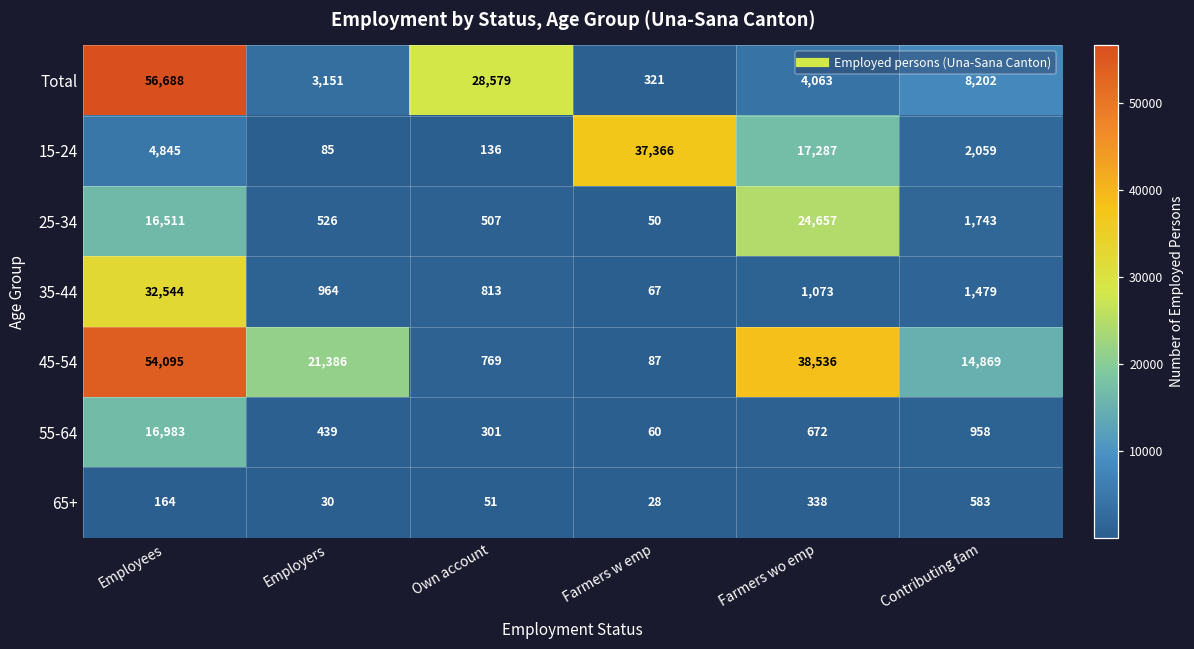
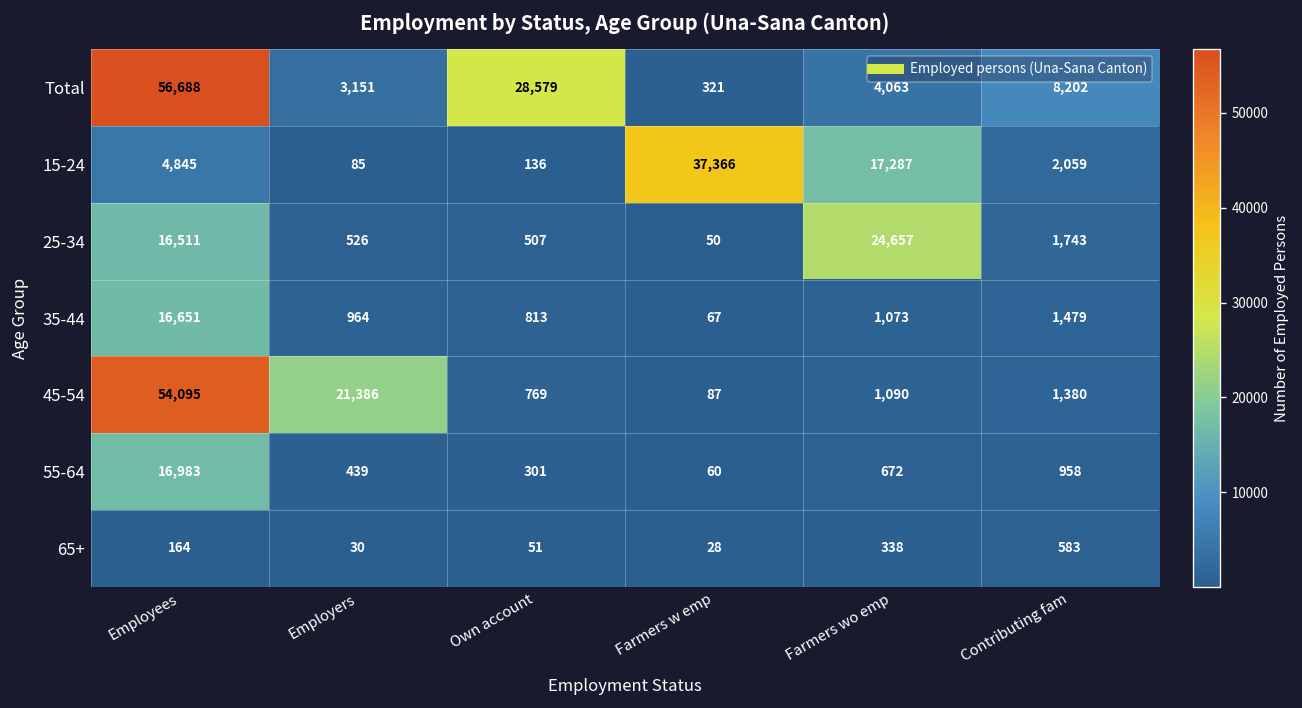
  {
    "Total": {
      "Employees": "56,688",
      "Employers": "3,151",
      "Own account": "28,579",
      "Farmers w emp": "321",
      "Farmers wo emp": "4,063",
      "Contributing fam": "8,202"
    },
    "15-24": {
      "Employees": "4,845",
      "Employers": "85",
      "Own account": "136",
      "Farmers w emp": "37,366",
      "Farmers wo emp": "17,287",
      "Contributing fam": "2,059"
    },
    "25-34": {
      "Employees": "16,511",
      "Employers": "526",
      "Own account": "507",
      "Farmers w emp": "50",
      "Farmers wo emp": "24,657",
      "Contributing fam": "1,743"
    },
    "35-44": {
-     "Employees": "32,544",
+     "Employees": "16,651",
      "Employers": "964",
      "Own account": "813",
      "Farmers w emp": "67",
      "Farmers wo emp": "1,073",
      "Contributing fam": "1,479"
    },
    "45-54": {
      "Employees": "54,095",
      "Employers": "21,386",
      "Own account": "769",
      "Farmers w emp": "87",
-     "Farmers wo emp": "38,536",
-     "Contributing fam": "14,869"
+     "Farmers wo emp": "1,090",
+     "Contributing fam": "1,380"
    },
    "55-64": {
      "Employees": "16,983",
      "Employers": "439",
      "Own account": "301",
      "Farmers w emp": "60",
      "Farmers wo emp": "672",
      "Contributing fam": "958"
    },
    "65+": {
      "Employees": "164",
      "Employers": "30",
      "Own account": "51",
      "Farmers w emp": "28",
      "Farmers wo emp": "338",
      "Contributing fam": "583"
    }
  }
